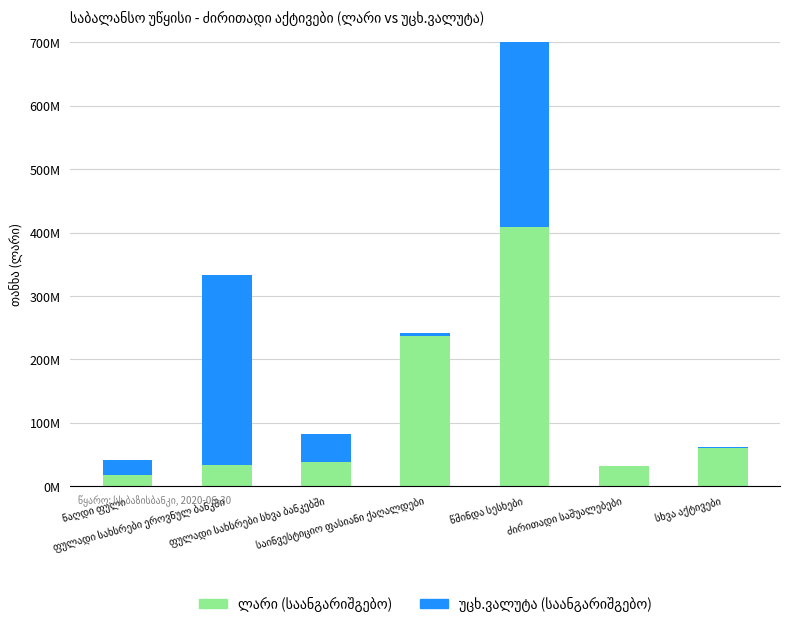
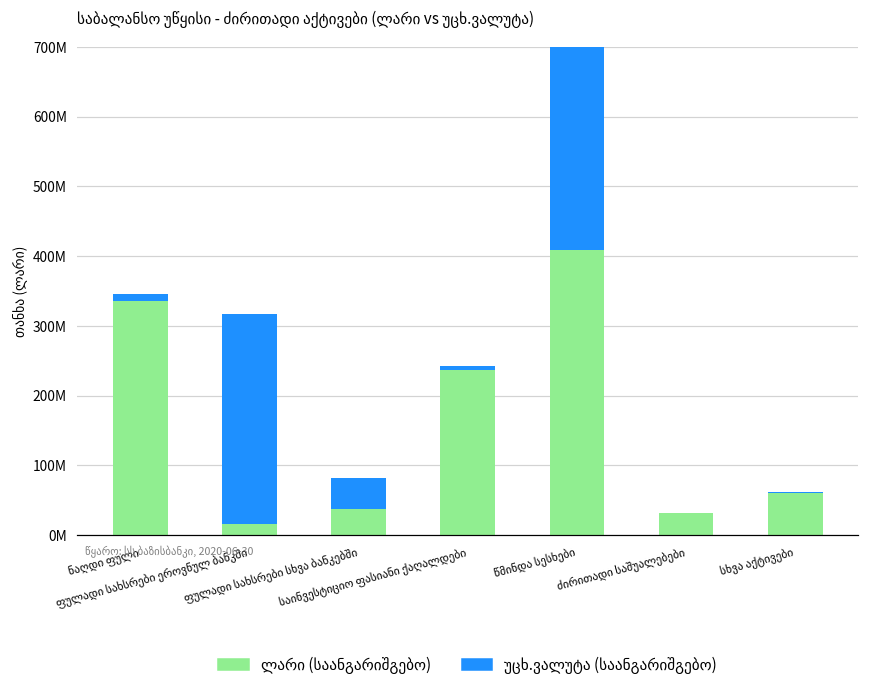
  {
    "ლარი (საანგარიშგებო)": {
-     "ნაღდი ფული": 20000000,
-     "ფულადი სახსრები ეროვნულ ბანკში": 30000000,
+     "ნაღდი ფული": 340000000,
+     "ფულადი სახსრები ეროვნულ ბანკში": 20000000,
      "ფულადი სახსრები სხვა ბანკებში": 40000000,
      "საინვესტიციო ფასიანი ქაღალდები": 240000000,
      "წმინდა სესხები": 410000000,
      "ძირითადი საშუალებები": 30000000,
      "სხვა აქტივები": 60000000
    },
    "უცხ.ვალუტა (საანგარიშგებო)": {
-     "ნაღდი ფული": 20000000,
+     "ნაღდი ფული": 10000000,
      "ფულადი სახსრები ეროვნულ ბანკში": 300000000,
      "ფულადი სახსრები სხვა ბანკებში": 40000000,
      "საინვესტიციო ფასიანი ქაღალდები": 10000000,
      "ძირითადი საშუალებები": 0
    }
  }
